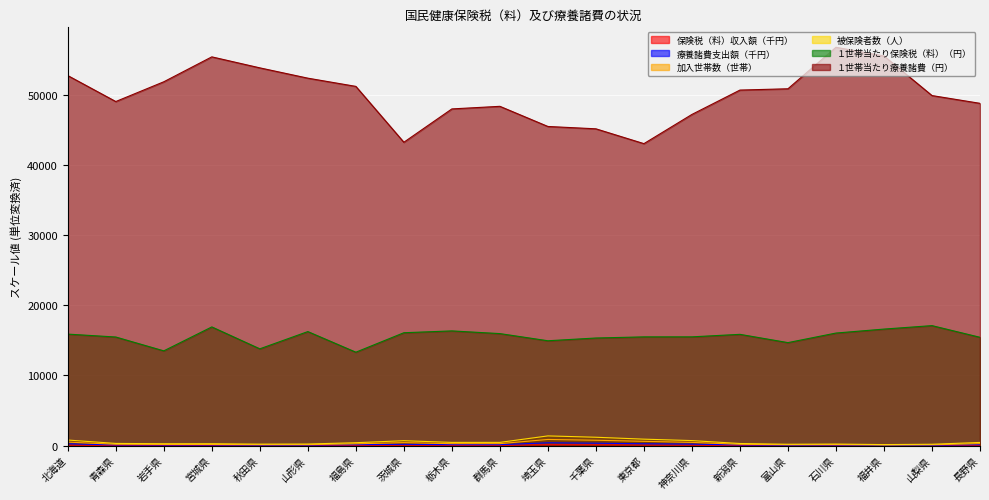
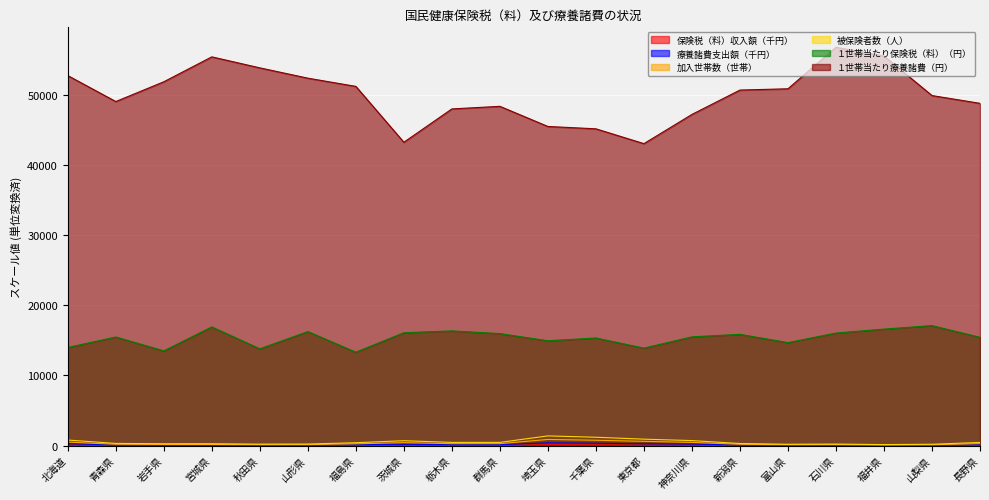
  {
    "１世帯当たり保険税（料）（円）": {
-     "北海道": 16000,
+     "北海道": 14000,
      "青森県": 15000,
      "岩手県": 14000,
      "宮城県": 17000,
      "秋田県": 14000,
      "山形県": 16000,
      "福島県": 13000,
      "茨城県": 16000,
      "栃木県": 16000,
      "群馬県": 16000,
      "埼玉県": 15000,
      "千葉県": 15000,
-     "東京都": 16000,
+     "東京都": 14000,
      "神奈川県": 16000,
      "新潟県": 16000,
      "富山県": 15000,
      "石川県": 16000,
      "福井県": 17000,
      "山梨県": 17000,
      "長野県": 15000
    },
    "１世帯当たり療養諸費（円）": {
      "北海道": 53000,
      "青森県": 49000,
      "岩手県": 52000,
      "宮城県": 55000,
      "秋田県": 54000,
      "山形県": 52000,
      "福島県": 51000,
      "茨城県": 43000,
      "栃木県": 48000,
      "群馬県": 48000,
      "埼玉県": 45000,
      "千葉県": 45000,
      "東京都": 43000,
      "神奈川県": 47000,
      "新潟県": 51000,
      "富山県": 51000,
      "山梨県": 50000,
      "長野県": 49000
    }
  }
